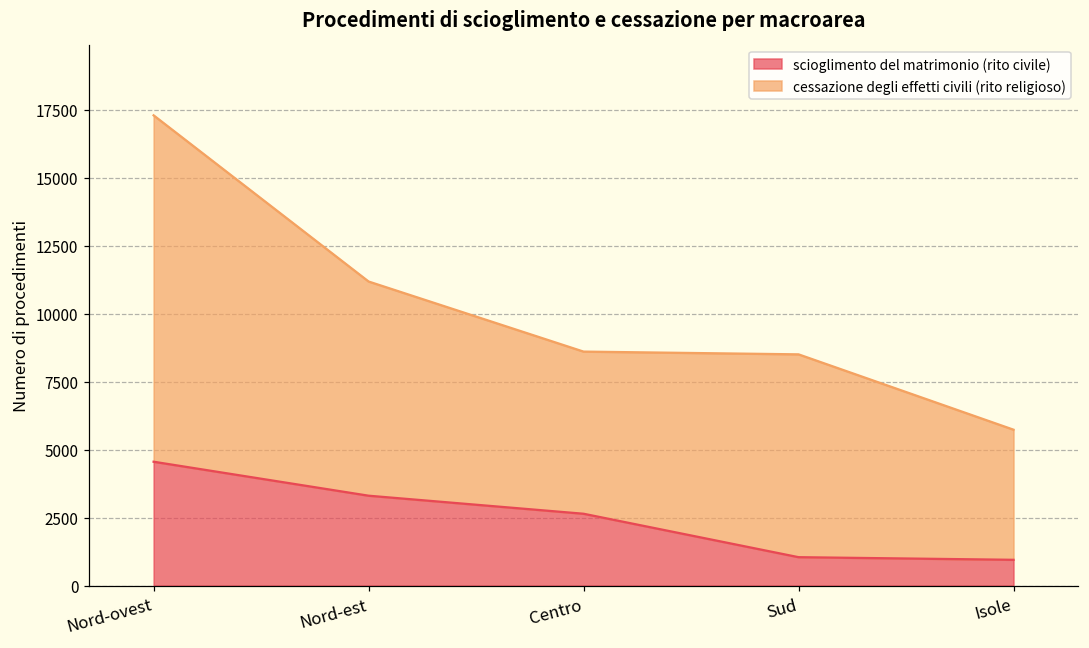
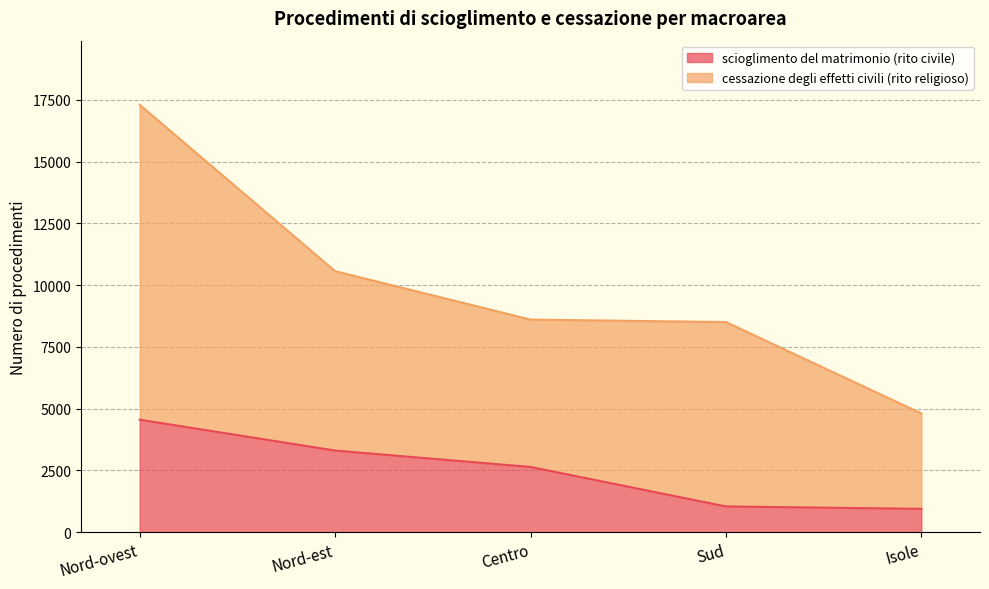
  {
    "scioglimento del matrimonio (rito civile)": {
      "Nord-ovest": 4600,
      "Nord-est": 3300,
      "Centro": 2600,
      "Sud": 1000,
      "Isole": 900
    },
    "cessazione degli effetti civili (rito religioso)": {
      "Nord-ovest": 12700,
-     "Nord-est": 7900,
+     "Nord-est": 7300,
      "Centro": 6000,
      "Sud": 7500,
-     "Isole": 4800
+     "Isole": 3900
    }
  }
